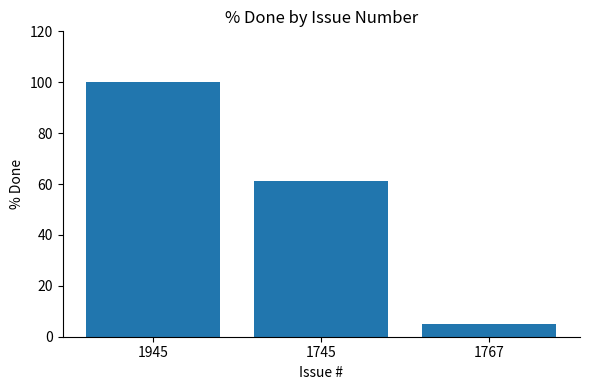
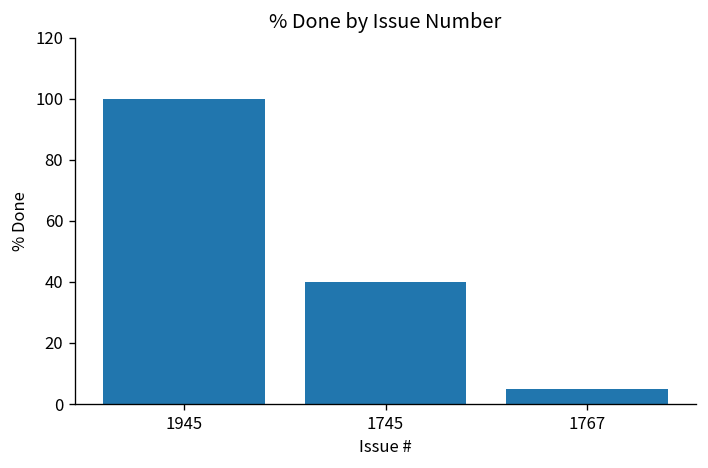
  {
    "1945": 100,
-   "1745": 61,
+   "1745": 40,
    "1767": 5
  }
